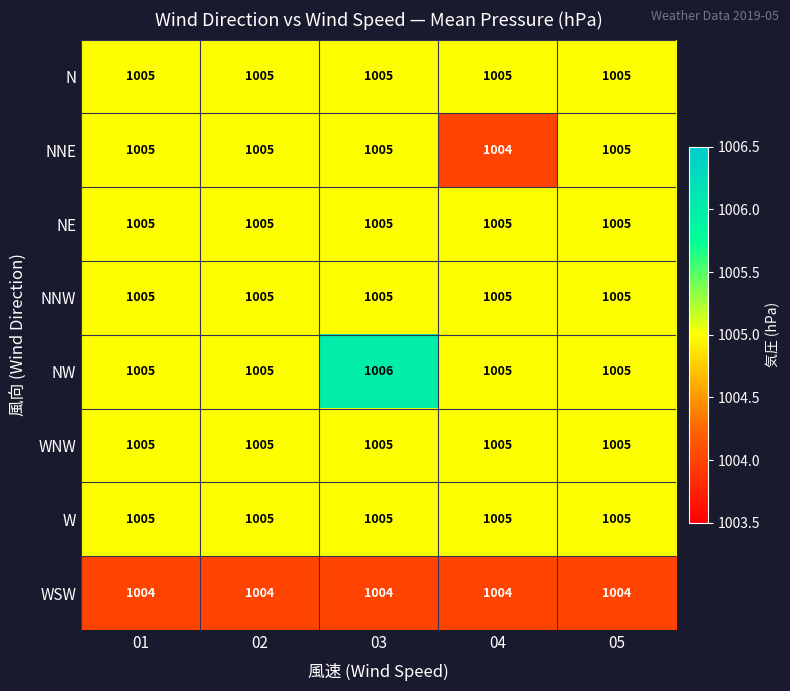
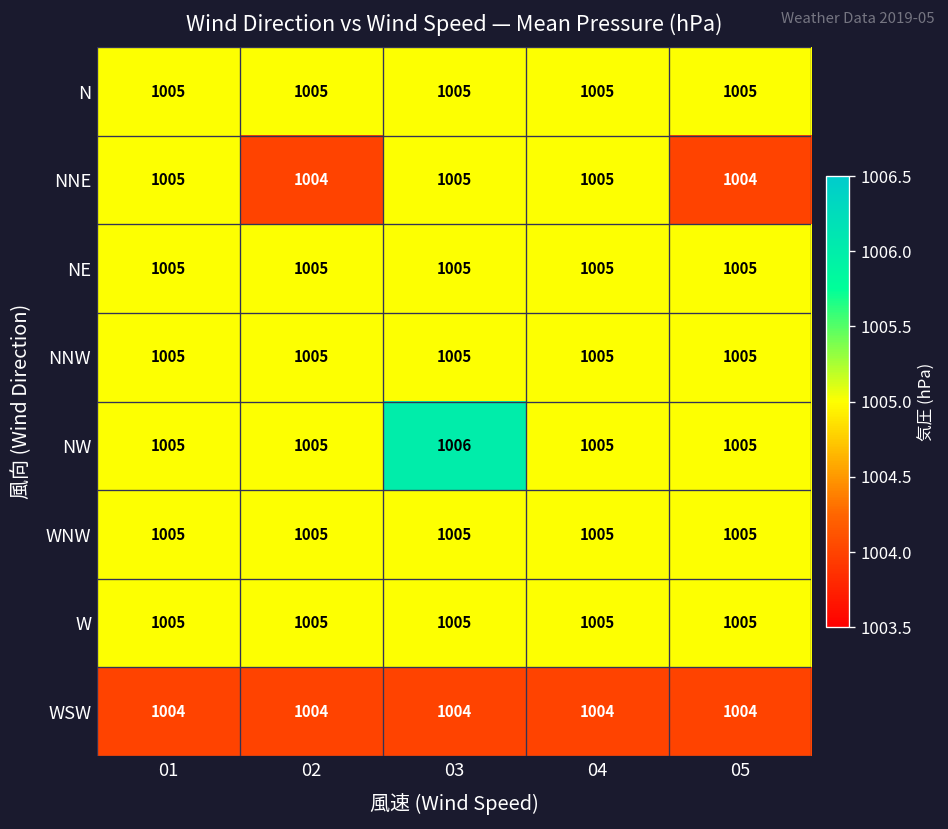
  {
    "N": {
      "01": 1005,
      "02": 1005,
      "03": 1005,
      "04": 1005,
      "05": 1005
    },
    "NNE": {
      "01": 1005,
-     "02": 1005,
+     "02": 1004,
      "03": 1005,
-     "04": 1004,
-     "05": 1005
+     "04": 1005,
+     "05": 1004
    },
    "NE": {
      "01": 1005,
      "02": 1005,
      "03": 1005,
      "04": 1005,
      "05": 1005
    },
    "NNW": {
      "01": 1005,
      "02": 1005,
      "03": 1005,
      "04": 1005,
      "05": 1005
    },
    "NW": {
      "01": 1005,
      "02": 1005,
      "03": 1006,
      "04": 1005,
      "05": 1005
    },
    "WNW": {
      "01": 1005,
      "02": 1005,
      "03": 1005,
      "04": 1005,
      "05": 1005
    },
    "W": {
      "01": 1005,
      "02": 1005,
      "03": 1005,
      "04": 1005,
      "05": 1005
    },
    "WSW": {
      "01": 1004,
      "02": 1004,
      "03": 1004,
      "04": 1004,
      "05": 1004
    }
  }
